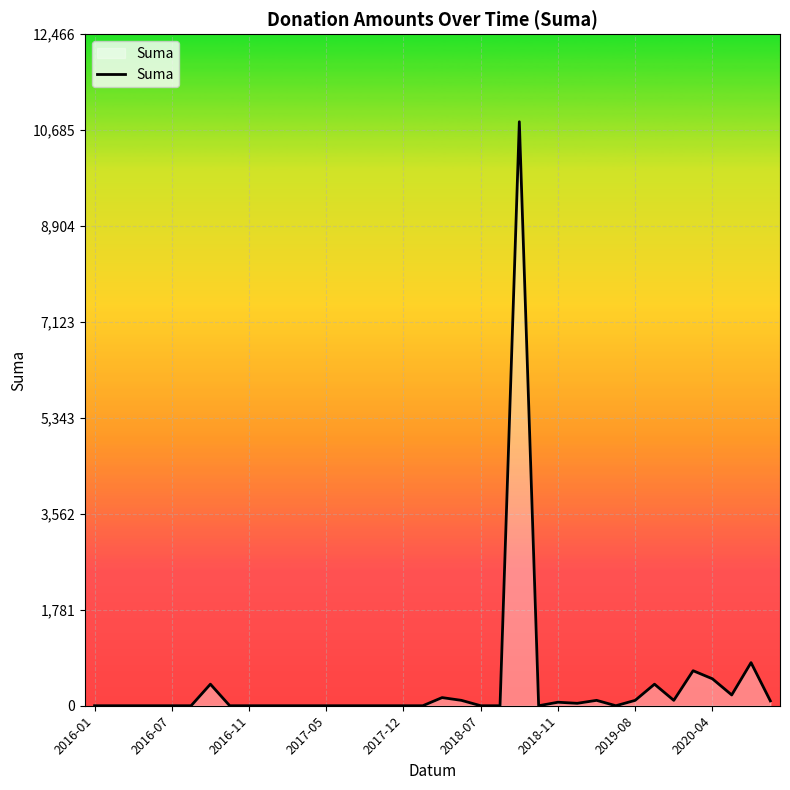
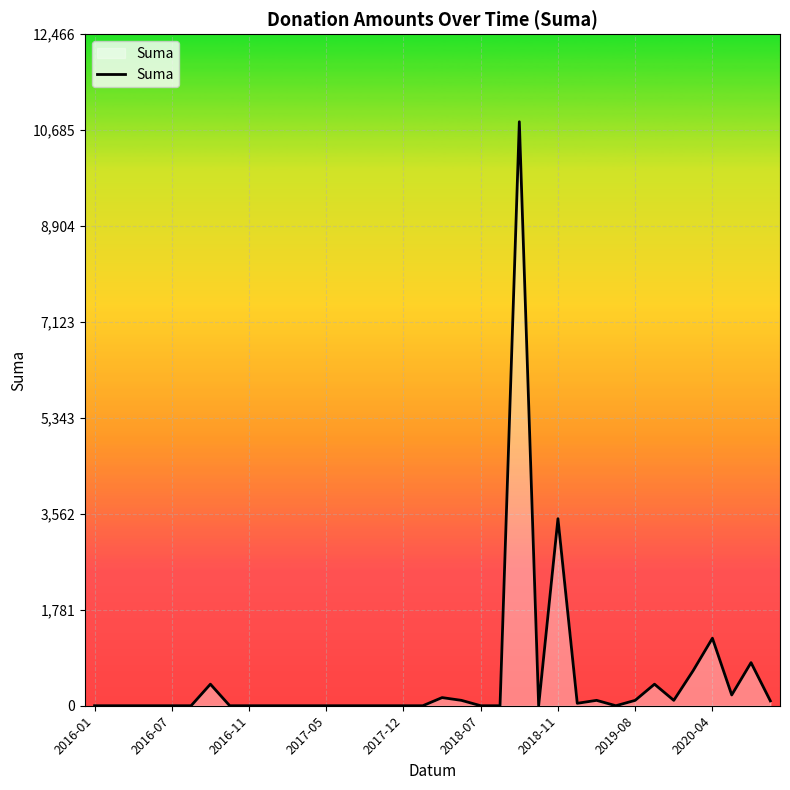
  {
    "2016-01": "0",
    "2016-07": "0",
    "2016-11": "0",
    "2017-05": "0",
    "2017-12": "0",
    "2018-07": "0",
-   "2018-11": "100",
+   "2018-11": "3,500",
    "2019-08": "100",
-   "2020-04": "500"
+   "2020-04": "1,300"
  }
